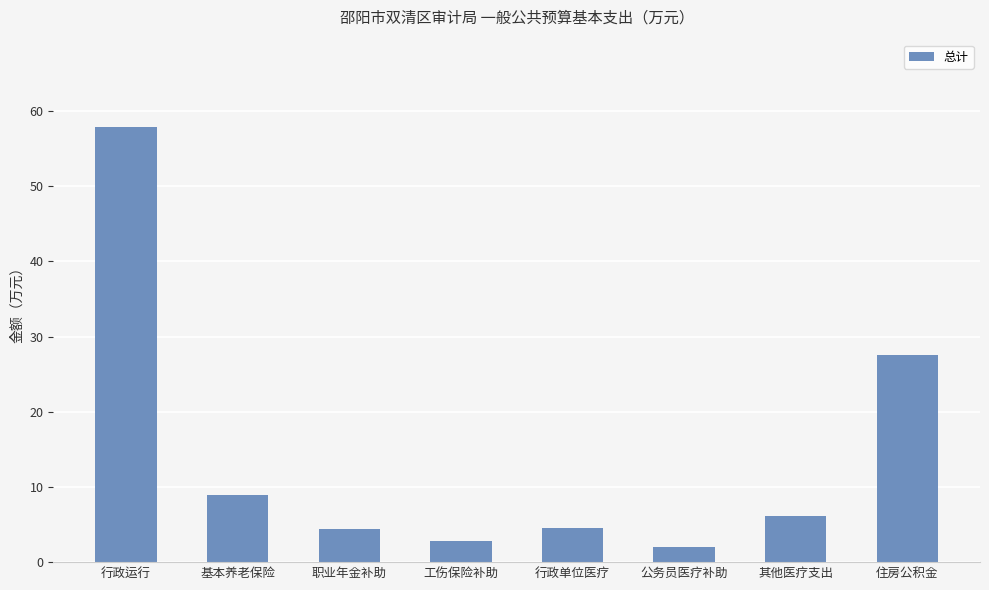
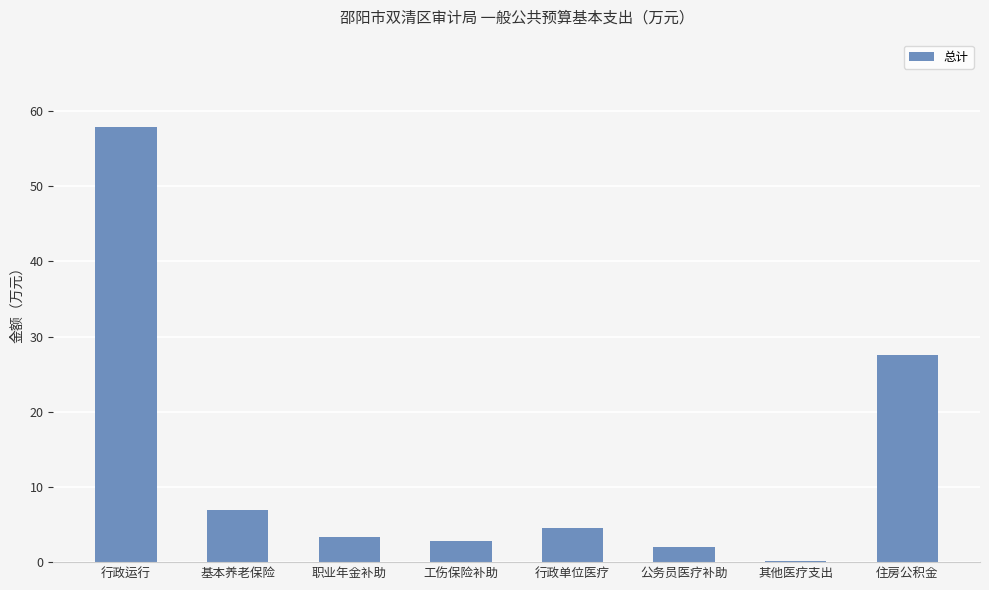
  {
    "行政运行": 58,
-   "基本养老保险": 9,
-   "职业年金补助": 4,
+   "基本养老保险": 7,
+   "职业年金补助": 3,
    "工伤保险补助": 3,
    "行政单位医疗": 4,
    "公务员医疗补助": 2,
-   "其他医疗支出": 6,
+   "其他医疗支出": 0,
    "住房公积金": 28
  }
